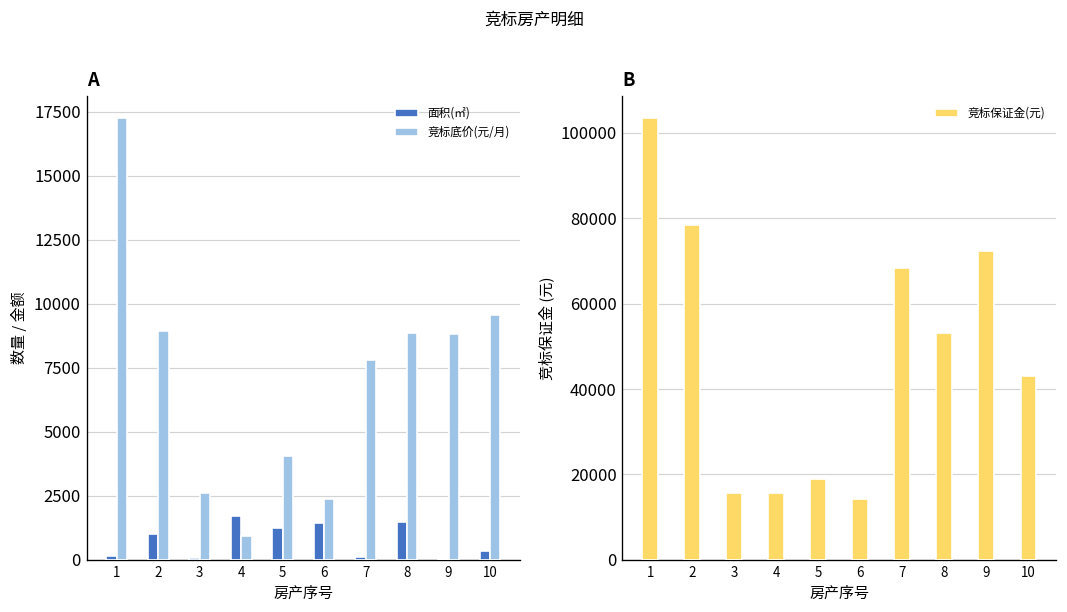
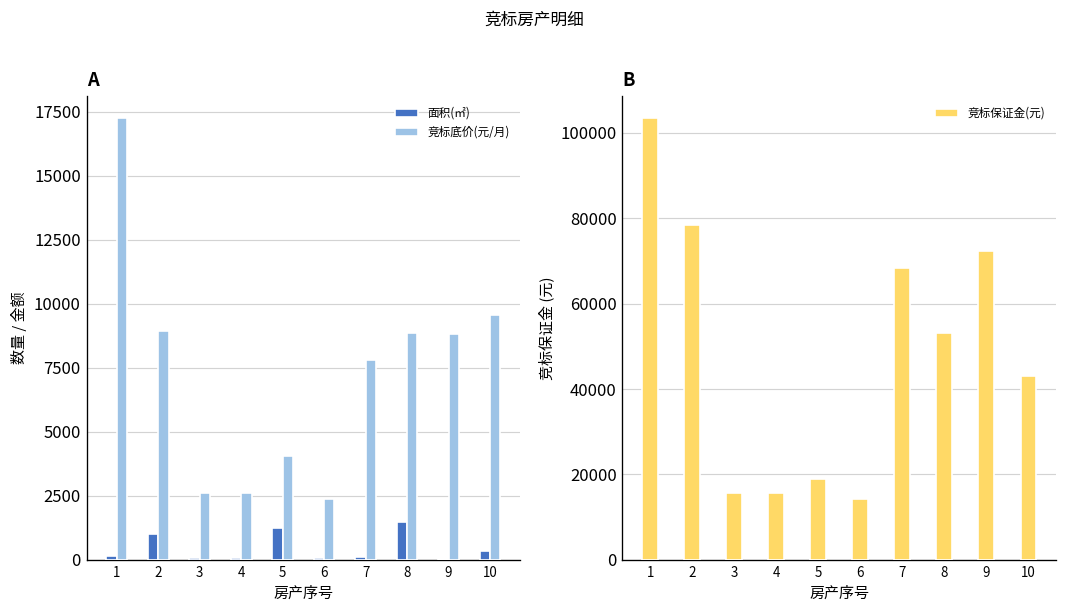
  {
    "A": {
      "面积(㎡)": {
        "1": 200,
        "2": 1000,
-       "4": 1700,
+       "4": 100,
        "5": 1200,
-       "6": 1500,
+       "6": 100,
        "7": 100,
        "8": 1500,
        "10": 400
      },
      "竞标底价(元/月)": {
        "1": 17200,
        "2": 8900,
        "3": 2600,
-       "4": 900,
+       "4": 2600,
        "5": 4000,
        "6": 2400,
        "7": 7800,
        "8": 8800,
        "9": 8800,
        "10": 9500
      }
    },
    "B": {
      "1": 103000,
      "2": 78000,
      "3": 16000,
      "4": 16000,
      "5": 19000,
      "6": 14000,
      "7": 68000,
      "8": 53000,
      "9": 72000,
      "10": 43000
    }
  }
